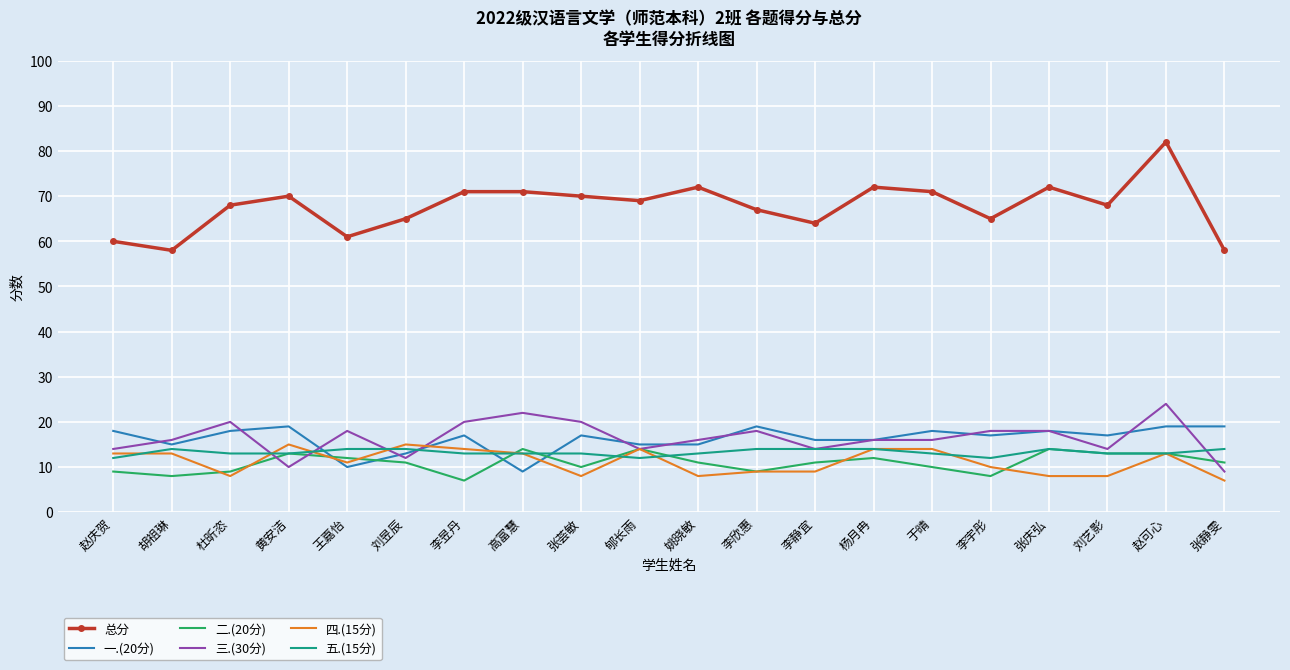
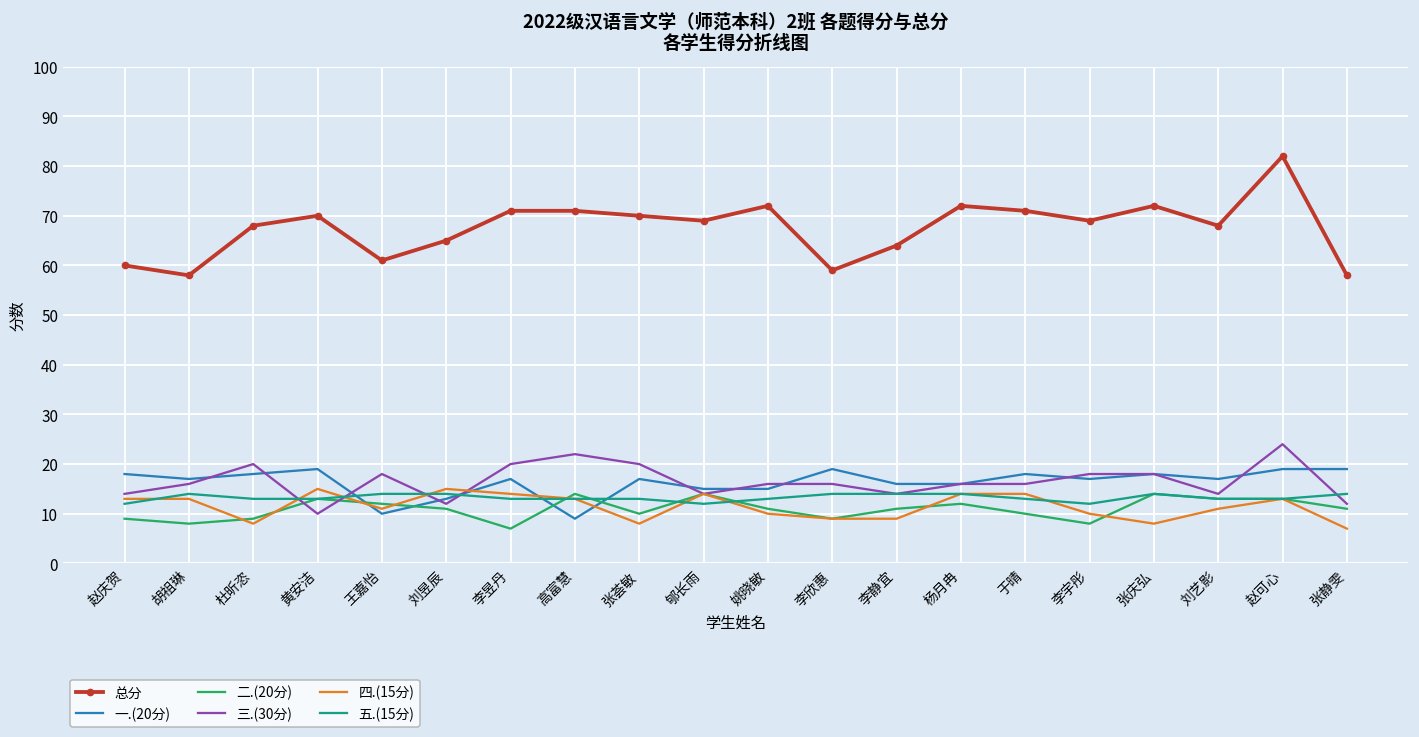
  {
    "总分": {
      "赵庆贺": 60,
      "胡祖琳": 58,
      "杜昕恣": 68,
      "黄安洁": 70,
      "王嘉怡": 61,
      "刘昱辰": 65,
      "李昱丹": 71,
      "高富慧": 71,
      "张荟敏": 70,
      "郇长雨": 69,
      "姚晓敏": 72,
-     "李欣惠": 67,
+     "李欣惠": 59,
      "李静宜": 64,
      "杨月冉": 72,
      "于晴": 71,
-     "李宇彤": 65,
+     "李宇彤": 69,
      "张庆弘": 72,
      "刘艺影": 68,
      "赵可心": 82,
      "张静雯": 58
    },
    "一.(20分)": {
      "赵庆贺": 18,
-     "胡祖琳": 15,
+     "胡祖琳": 17,
      "杜昕恣": 18,
      "黄安洁": 19,
      "王嘉怡": 10,
      "刘昱辰": 13,
      "李昱丹": 17,
      "高富慧": 9,
      "张荟敏": 17,
      "郇长雨": 15,
      "姚晓敏": 15,
      "李欣惠": 19,
      "李静宜": 16,
      "于晴": 18,
      "李宇彤": 17,
      "刘艺影": 17,
      "赵可心": 19,
      "张静雯": 19
    },
    "三.(30分)": {
      "赵庆贺": 14,
      "胡祖琳": 16,
      "杜昕恣": 20,
      "黄安洁": 10,
      "王嘉怡": 18,
      "刘昱辰": 12,
      "李昱丹": 20,
      "高富慧": 22,
      "张荟敏": 20,
      "姚晓敏": 16,
-     "李欣惠": 18,
+     "李欣惠": 16,
      "于晴": 16,
      "李宇彤": 18,
      "刘艺影": 14,
      "赵可心": 24,
-     "张静雯": 9
+     "张静雯": 12
    },
    "四.(15分)": {
      "赵庆贺": 13,
      "胡祖琳": 13,
      "杜昕恣": 8,
      "黄安洁": 15,
      "王嘉怡": 11,
      "刘昱辰": 15,
      "李昱丹": 14,
      "张荟敏": 8,
-     "姚晓敏": 8,
+     "姚晓敏": 10,
      "李静宜": 9,
      "于晴": 14,
      "李宇彤": 10,
      "张庆弘": 8,
-     "刘艺影": 8,
+     "刘艺影": 11,
      "张静雯": 7
    }
  }
